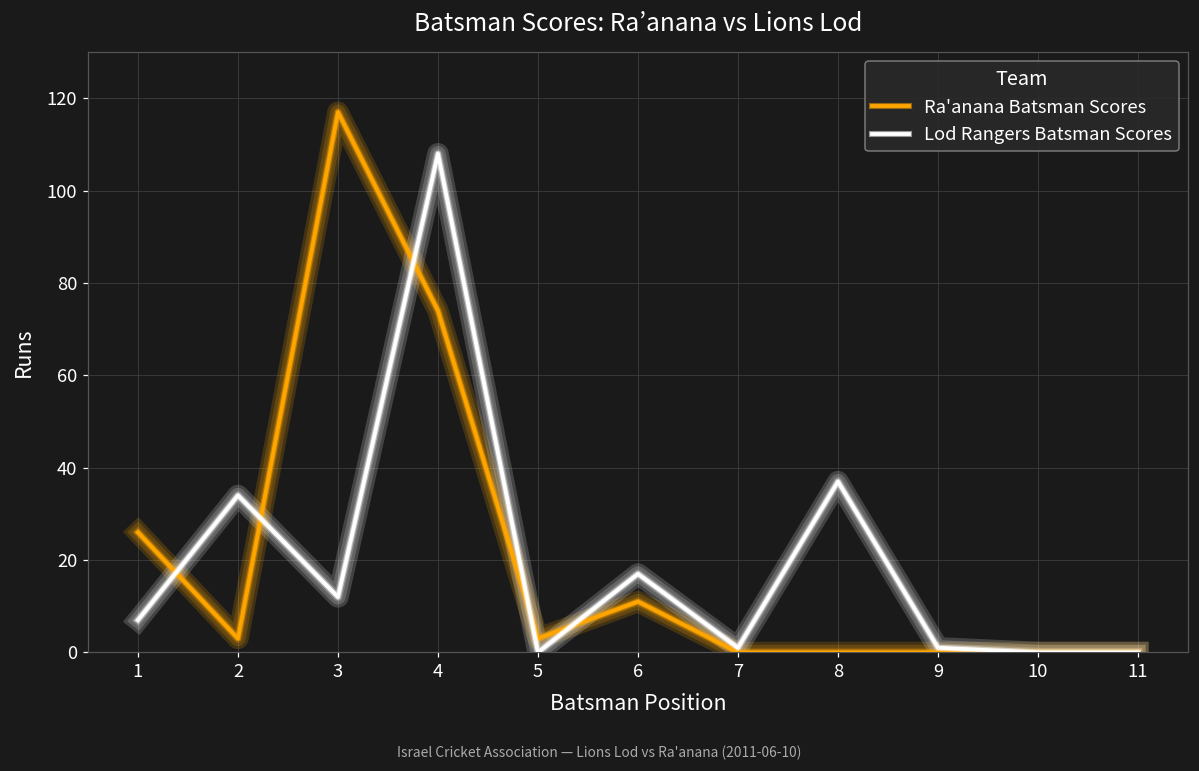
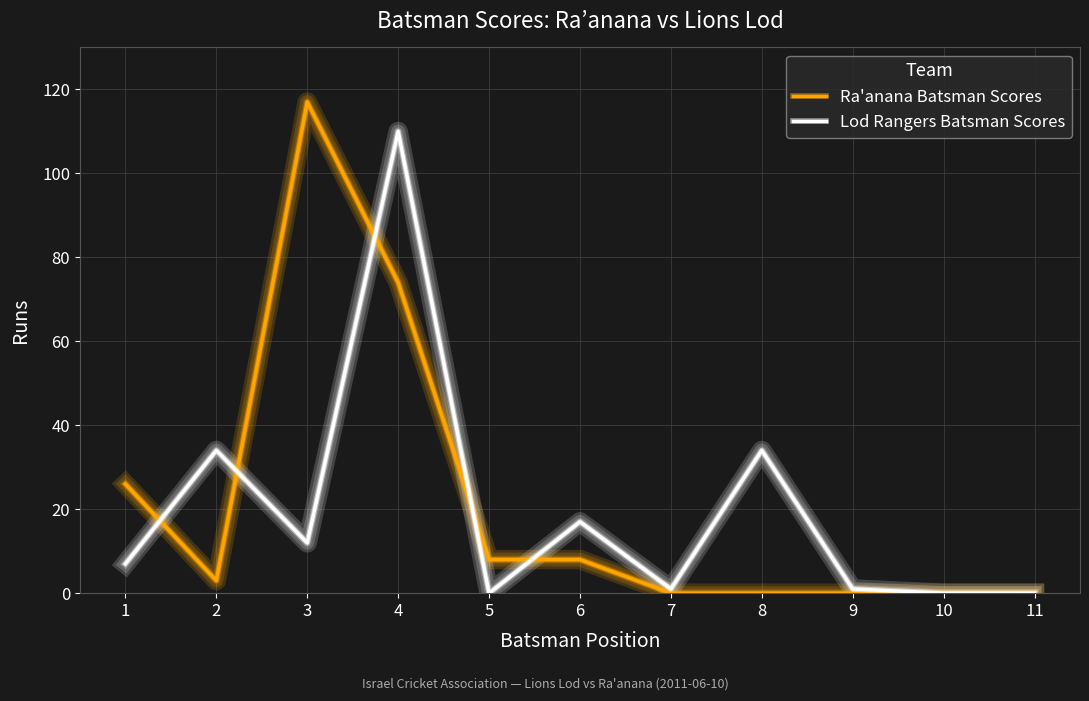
  {
    "Ra'anana Batsman Scores": {
      "1": 26,
      "2": 3,
      "3": 117,
      "4": 74,
-     "5": 3,
-     "6": 11,
+     "5": 8,
+     "6": 8,
      "7": 0,
      "8": 0,
      "9": 0
    },
    "Lod Rangers Batsman Scores": {
      "1": 7,
      "2": 34,
      "3": 12,
-     "4": 108,
+     "4": 110,
      "5": 0,
      "6": 17,
      "7": 1,
-     "8": 37,
+     "8": 34,
      "9": 1
    }
  }
